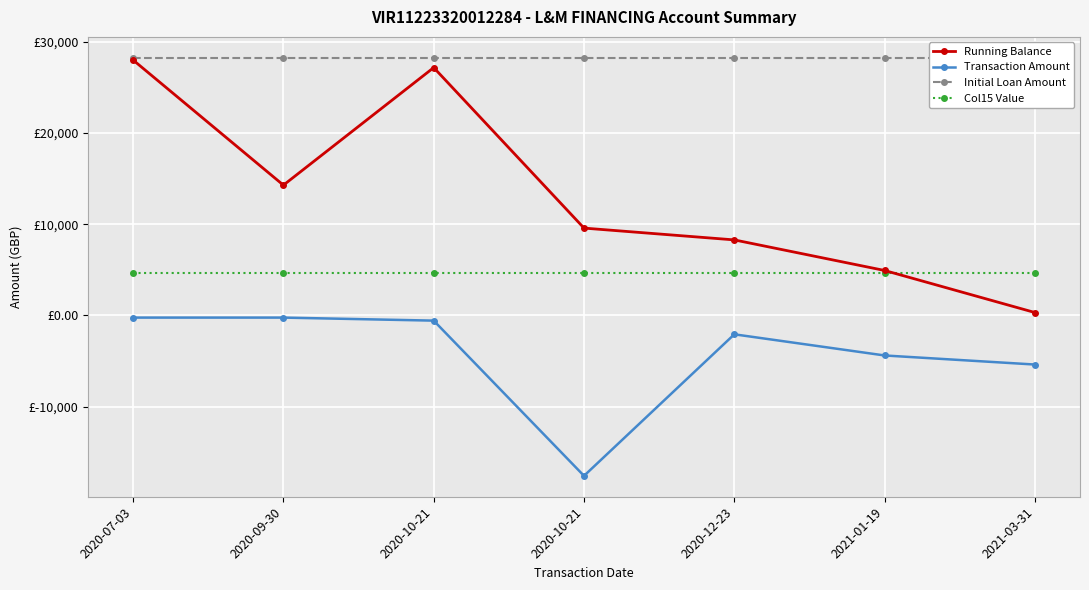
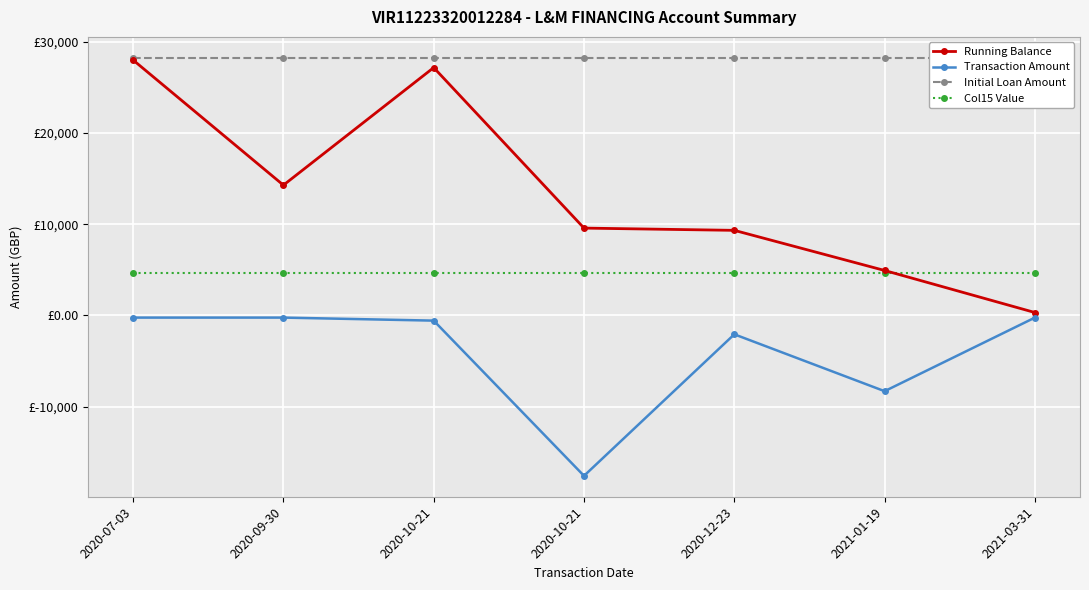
  {
    "Running Balance": {
      "2020-09-30": "£14,000",
-     "2020-12-23": "£8,000",
+     "2020-12-23": "£9,000",
      "2021-03-31": "£0"
    },
    "Transaction Amount": {
      "2020-07-03": "£0",
      "2020-09-30": "£0",
      "2020-12-23": "£-2,000",
-     "2021-01-19": "£-4,000",
-     "2021-03-31": "£-5,000"
+     "2021-01-19": "£-8,000",
+     "2021-03-31": "£0"
    },
    "Initial Loan Amount": {
      "2020-09-30": "£28,000",
      "2020-12-23": "£28,000",
      "2021-01-19": "£28,000"
    },
    "Col15 Value": {
      "2020-07-03": "£5,000",
      "2020-09-30": "£5,000",
      "2020-12-23": "£5,000",
      "2021-03-31": "£5,000"
    }
  }
